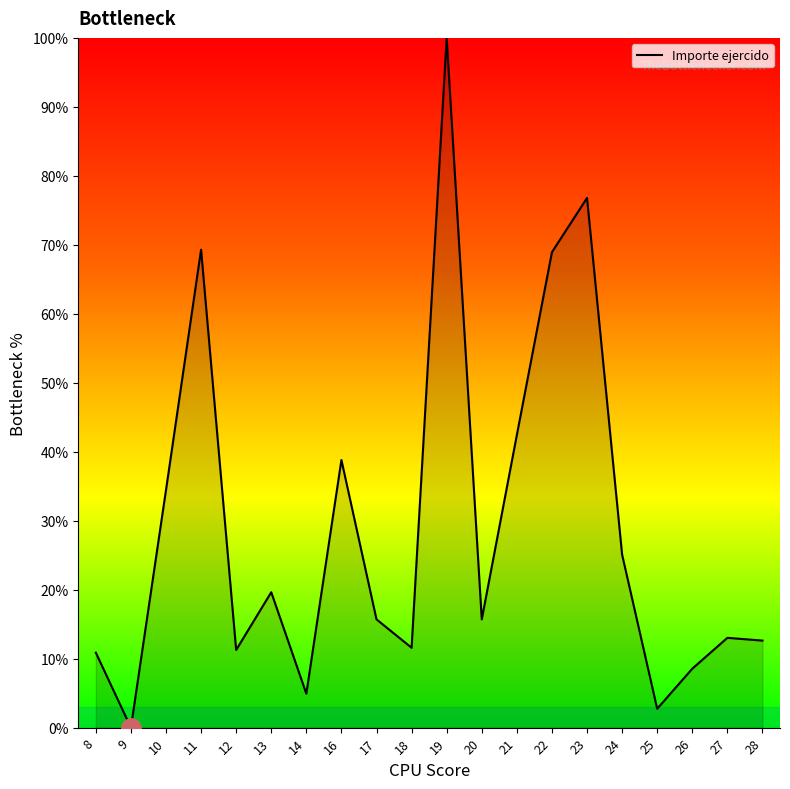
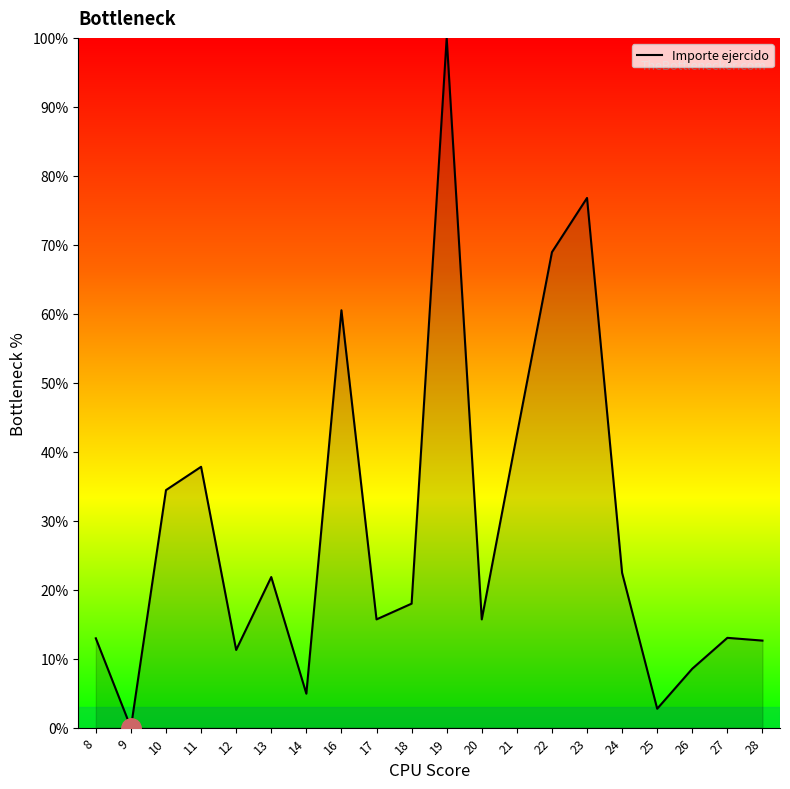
  {
    "Importe ejercido": {
-     "8": "11%",
+     "8": "13%",
      "10": "34%",
-     "11": "69%",
+     "11": "38%",
      "12": "11%",
-     "13": "20%",
+     "13": "22%",
      "14": "5%",
-     "16": "39%",
+     "16": "61%",
      "17": "16%",
-     "18": "12%",
+     "18": "18%",
      "19": "100%",
      "20": "16%",
      "21": "42%",
      "22": "69%",
      "23": "77%",
-     "24": "25%",
+     "24": "22%",
      "26": "9%",
      "27": "13%",
      "28": "13%"
    }
  }
